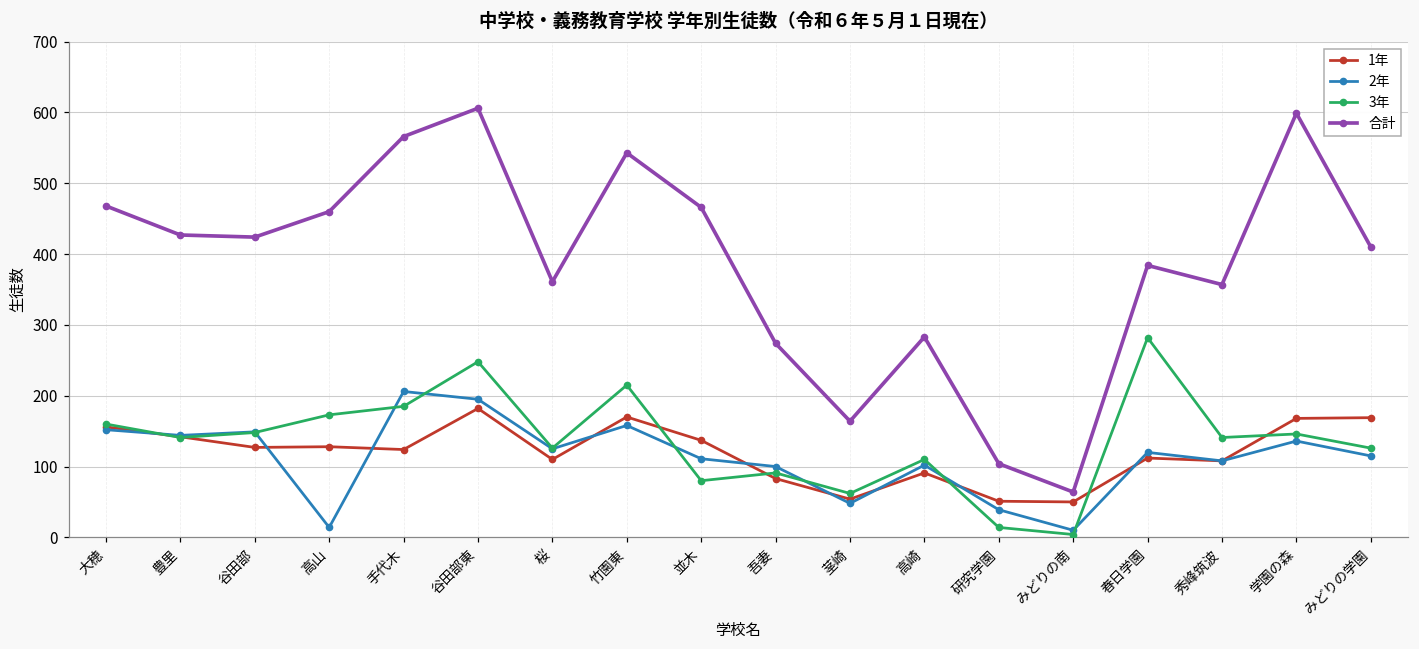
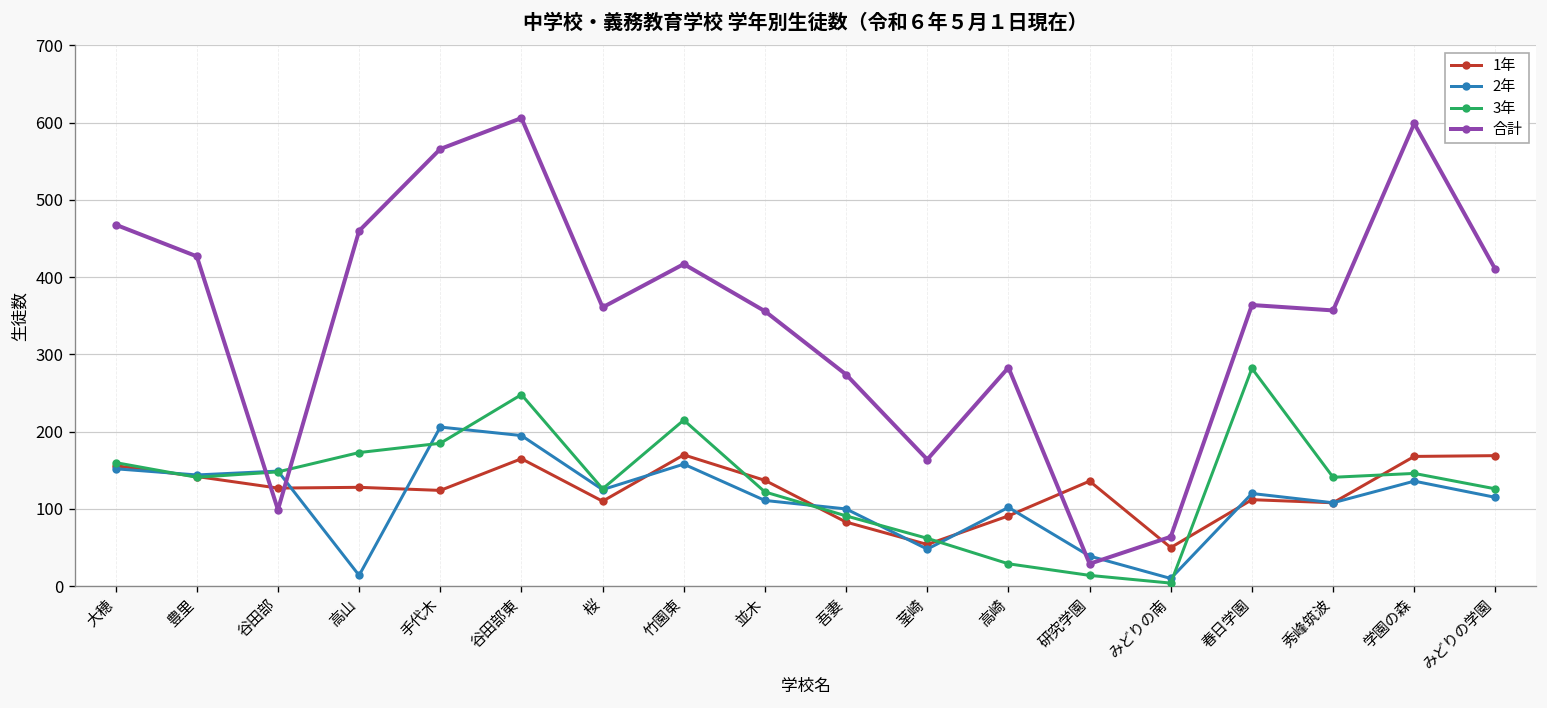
  {
    "1年": {
      "大穂": 160,
      "谷田部": 130,
      "高山": 130,
      "手代木": 120,
-     "谷田部東": 180,
+     "谷田部東": 170,
      "桜": 110,
      "竹園東": 170,
      "並木": 140,
      "吾妻": 80,
      "茎崎": 50,
      "高崎": 90,
-     "研究学園": 50,
+     "研究学園": 140,
      "みどりの南": 50,
      "春日学園": 110,
      "学園の森": 170,
      "みどりの学園": 170
    },
    "2年": {
      "大穂": 150,
      "高山": 10,
      "手代木": 210,
      "谷田部東": 200,
      "竹園東": 160,
      "並木": 110,
      "吾妻": 100,
      "茎崎": 50,
      "高崎": 100,
      "研究学園": 40,
      "みどりの南": 10,
      "春日学園": 120,
      "学園の森": 140,
      "みどりの学園": 120
    },
    "3年": {
      "大穂": 160,
      "高山": 170,
      "手代木": 190,
      "谷田部東": 250,
      "竹園東": 220,
-     "並木": 80,
+     "並木": 120,
      "吾妻": 90,
      "茎崎": 60,
-     "高崎": 110,
+     "高崎": 30,
      "研究学園": 10,
      "みどりの南": 0,
      "春日学園": 280,
      "秀峰筑波": 140,
      "学園の森": 150,
      "みどりの学園": 130
    },
    "合計": {
      "大穂": 470,
      "豊里": 430,
-     "谷田部": 420,
+     "谷田部": 100,
      "高山": 460,
      "手代木": 570,
      "谷田部東": 610,
      "桜": 360,
-     "竹園東": 540,
-     "並木": 470,
+     "竹園東": 420,
+     "並木": 360,
      "吾妻": 270,
      "茎崎": 160,
      "高崎": 280,
-     "研究学園": 100,
+     "研究学園": 30,
      "みどりの南": 60,
-     "春日学園": 380,
+     "春日学園": 360,
      "秀峰筑波": 360,
      "学園の森": 600,
      "みどりの学園": 410
    }
  }
